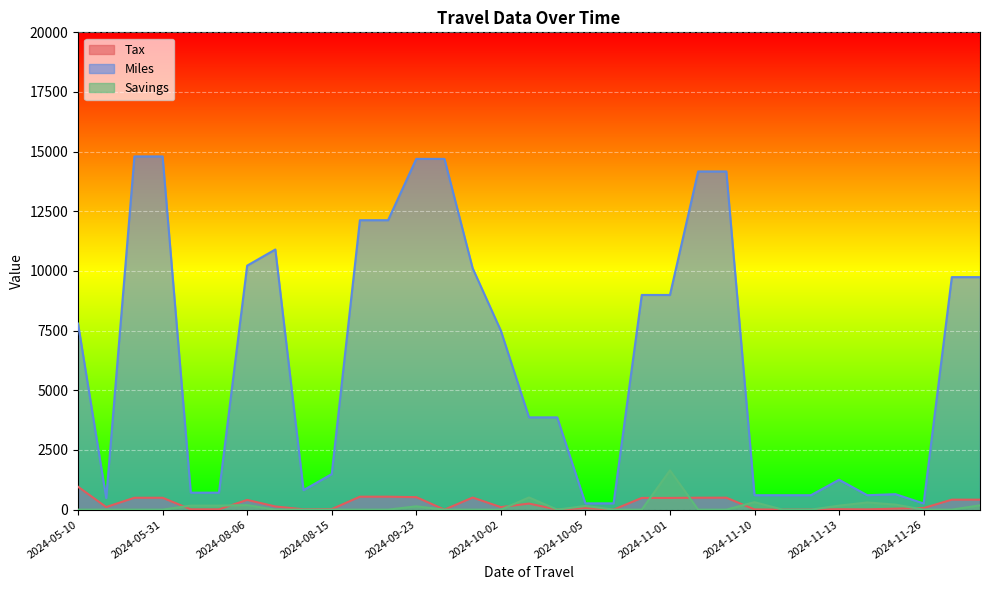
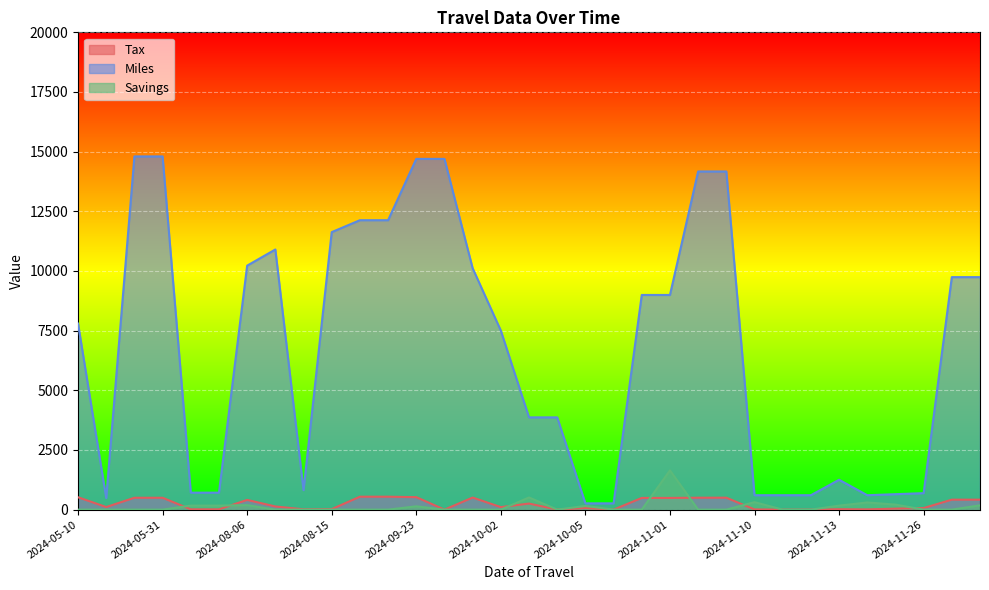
  {
    "Tax": {
-     "2024-05-10": 1000
+     "2024-05-10": 500
    },
    "Miles": {
      "2024-05-10": 7800,
-     "2024-08-15": 1500,
-     "2024-11-26": 300
+     "2024-08-15": 11600,
+     "2024-11-26": 700
    },
    "Savings": {
      "2024-05-10": 0
    }
  }
